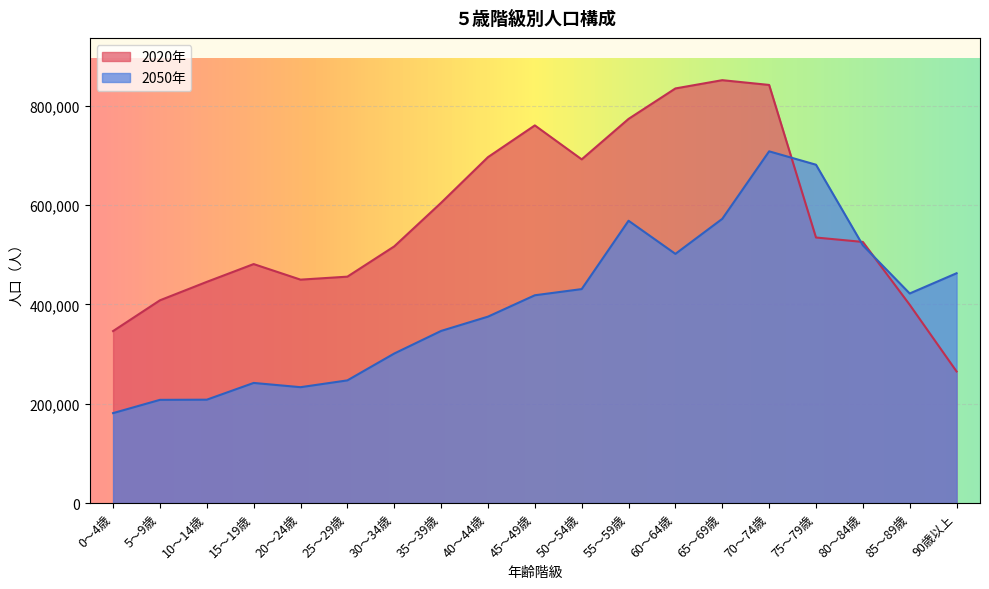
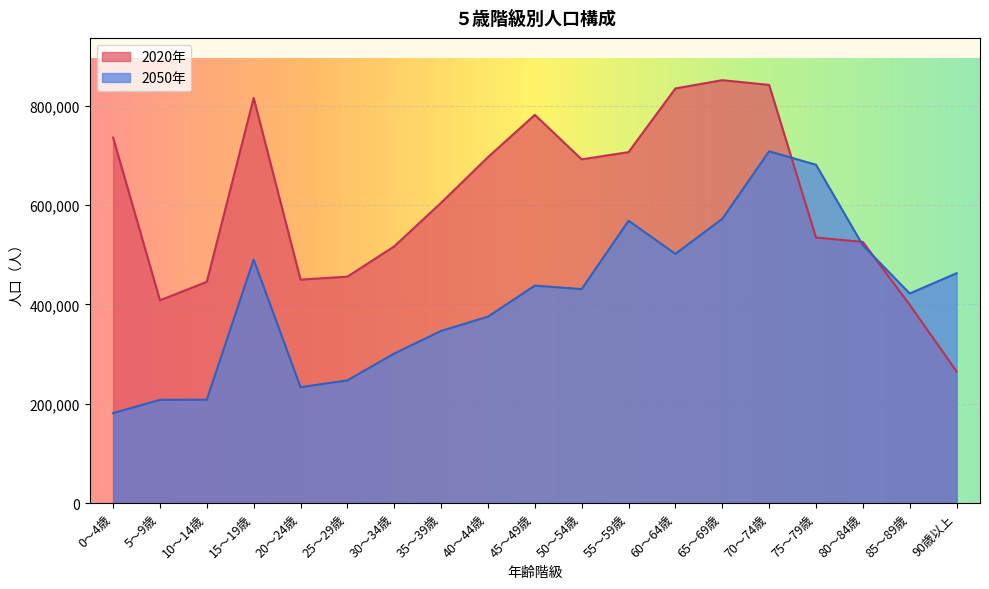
  {
    "2020年": {
-     "0～4歳": "350,000",
+     "0～4歳": "740,000",
      "5～9歳": "410,000",
      "10～14歳": "450,000",
-     "15～19歳": "480,000",
+     "15～19歳": "820,000",
      "20～24歳": "450,000",
      "25～29歳": "460,000",
      "30～34歳": "520,000",
      "35～39歳": "600,000",
      "40～44歳": "700,000",
-     "45～49歳": "760,000",
+     "45～49歳": "780,000",
      "50～54歳": "690,000",
-     "55～59歳": "770,000",
+     "55～59歳": "710,000",
      "60～64歳": "830,000",
      "65～69歳": "850,000",
      "70～74歳": "840,000",
      "75～79歳": "530,000",
      "80～84歳": "530,000",
      "85～89歳": "400,000",
      "90歳以上": "270,000"
    },
    "2050年": {
      "0～4歳": "180,000",
      "5～9歳": "210,000",
      "10～14歳": "210,000",
-     "15～19歳": "240,000",
+     "15～19歳": "490,000",
      "20～24歳": "230,000",
      "25～29歳": "250,000",
      "30～34歳": "300,000",
      "35～39歳": "350,000",
      "40～44歳": "380,000",
-     "45～49歳": "420,000",
+     "45～49歳": "440,000",
      "50～54歳": "430,000",
      "55～59歳": "570,000",
      "60～64歳": "500,000",
      "65～69歳": "570,000",
      "70～74歳": "710,000",
      "75～79歳": "680,000",
      "80～84歳": "520,000",
      "85～89歳": "420,000",
      "90歳以上": "460,000"
    }
  }
